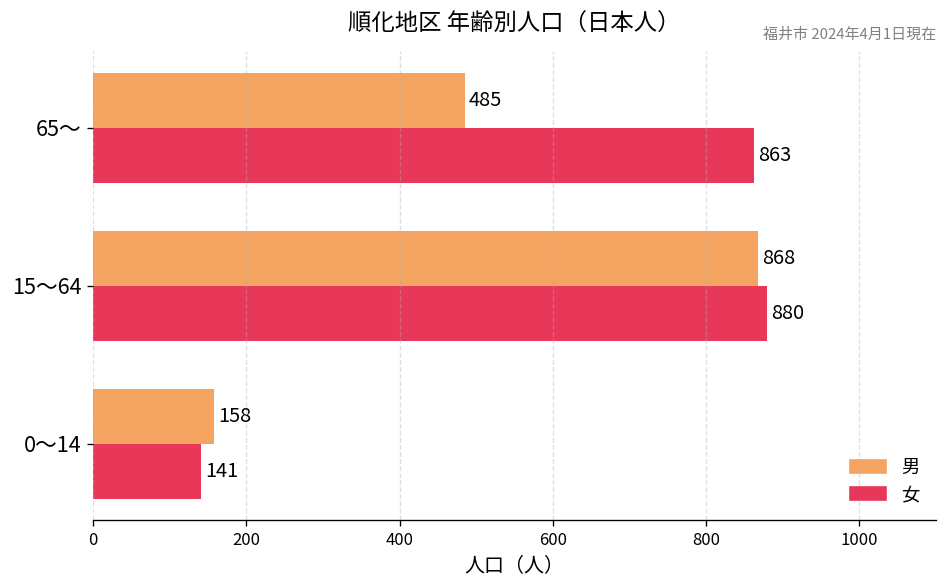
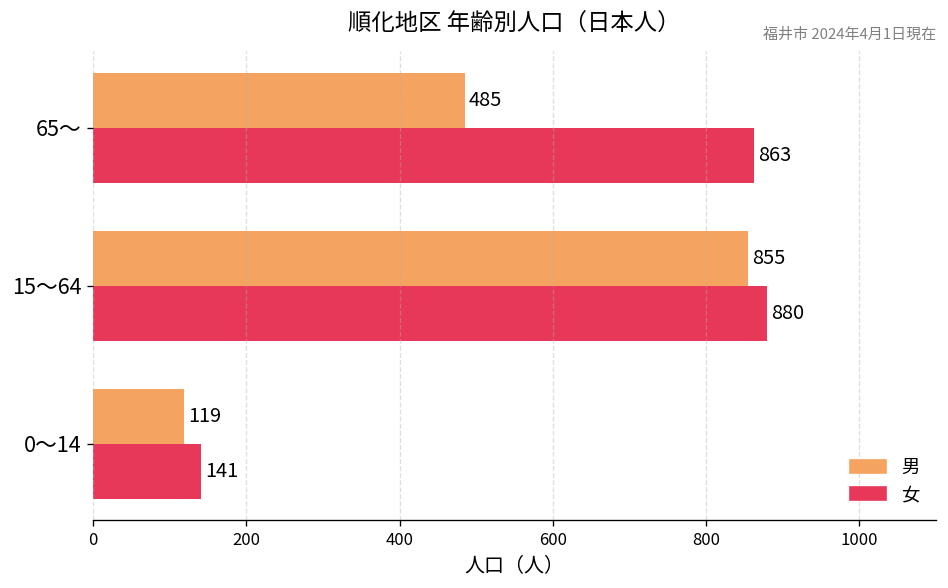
  {
    "男": {
      "65～": 485,
-     "15～64": 868,
-     "0～14": 158
+     "15～64": 855,
+     "0～14": 119
    },
    "女": {
      "65～": 863,
      "15～64": 880,
      "0～14": 141
    }
  }
